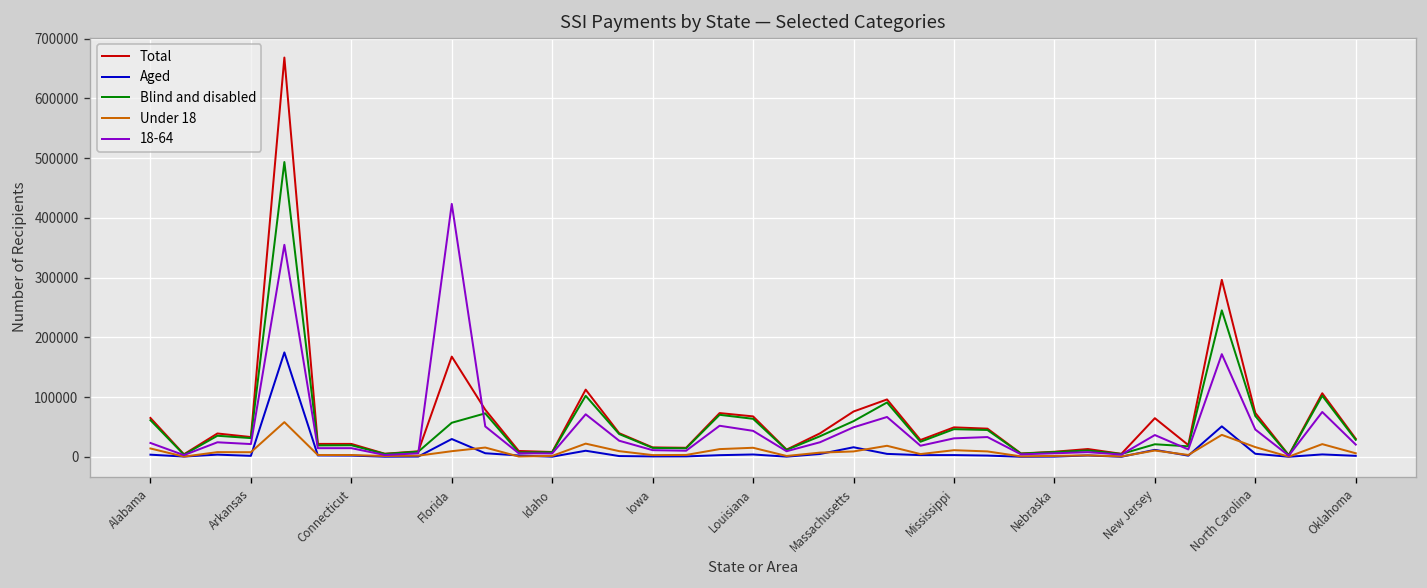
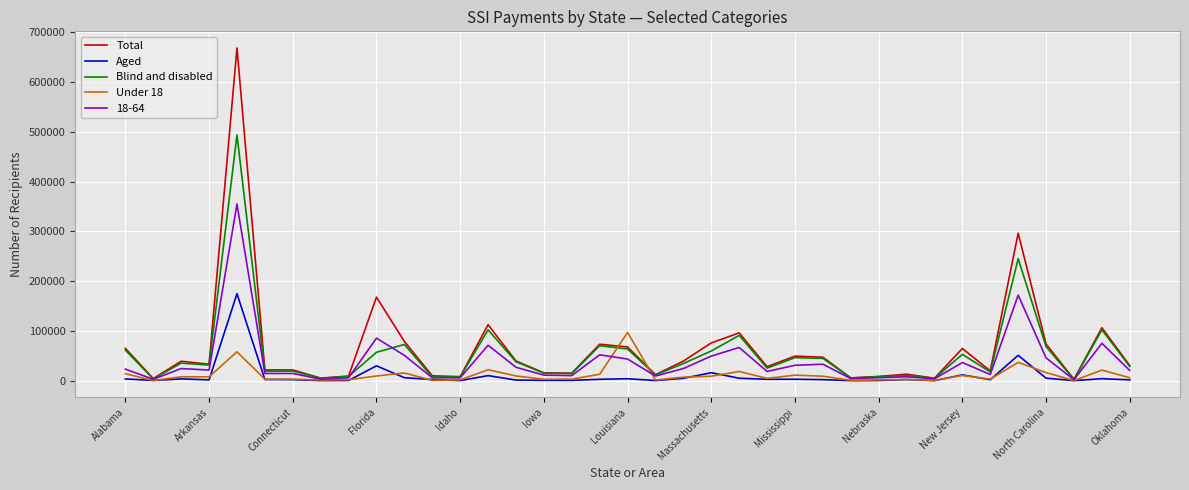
  {
    "Total": {
      "Florida": 170000,
      "Massachusetts": 80000,
      "New Jersey": 60000,
      "North Carolina": 70000
    },
    "Aged": {
      "Alabama": 0,
      "Arkansas": 0,
      "Florida": 30000,
      "Louisiana": 0,
      "Massachusetts": 20000,
      "Mississippi": 0,
      "North Carolina": 10000
    },
    "Blind and disabled": {
      "Florida": 60000,
      "Massachusetts": 60000,
-     "New Jersey": 20000,
+     "New Jersey": 50000,
      "North Carolina": 70000
    },
    "Under 18": {
      "Alabama": 10000,
      "Arkansas": 10000,
      "Florida": 10000,
-     "Louisiana": 20000,
+     "Louisiana": 100000,
      "Massachusetts": 10000,
      "Mississippi": 10000,
      "North Carolina": 20000
    },
    "18-64": {
      "Alabama": 20000,
      "Arkansas": 20000,
-     "Florida": 420000,
+     "Florida": 90000,
      "Louisiana": 40000,
      "Massachusetts": 50000,
      "Mississippi": 30000,
      "New Jersey": 40000,
      "North Carolina": 50000,
      "Oklahoma": 20000
    }
  }
